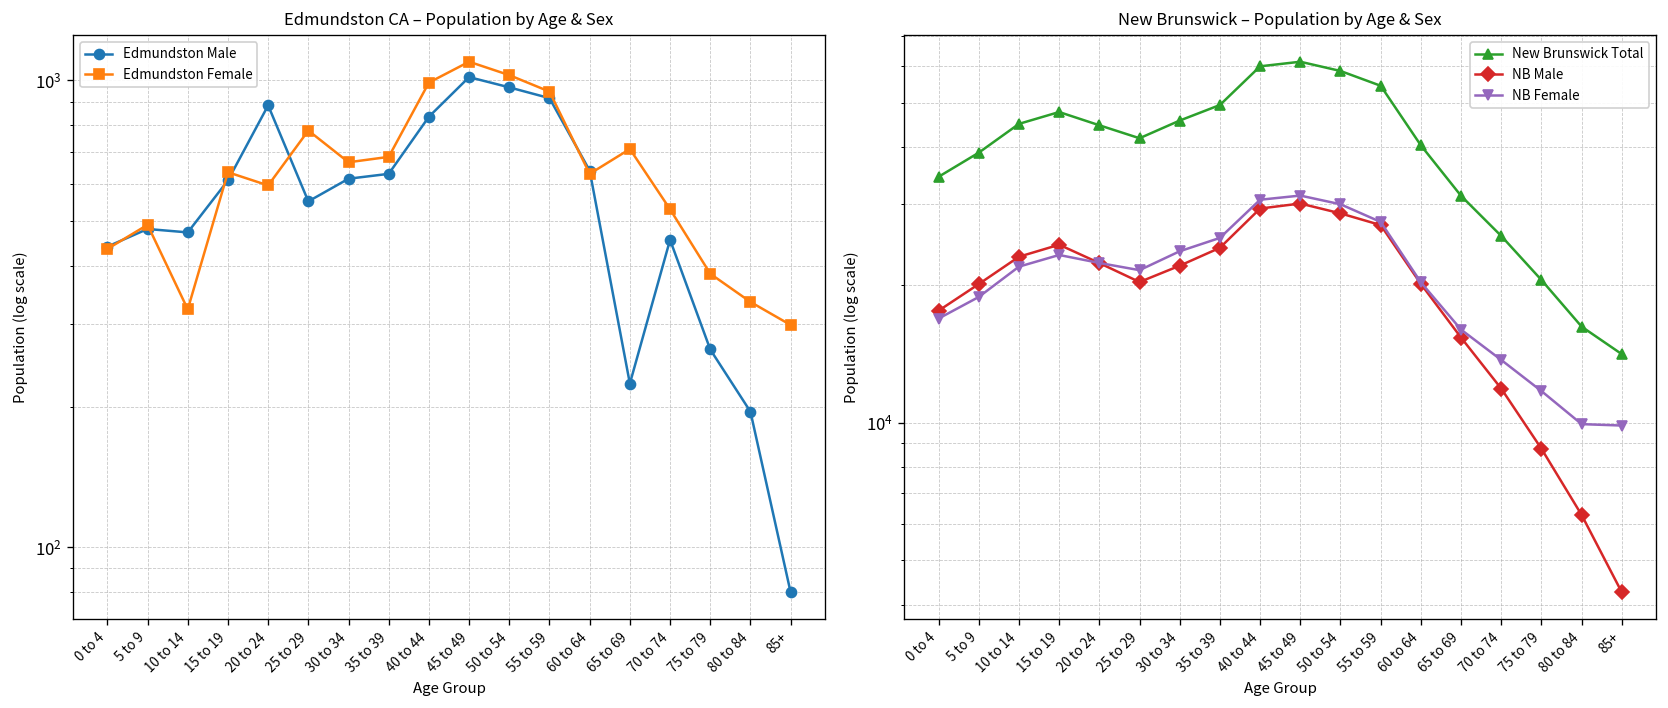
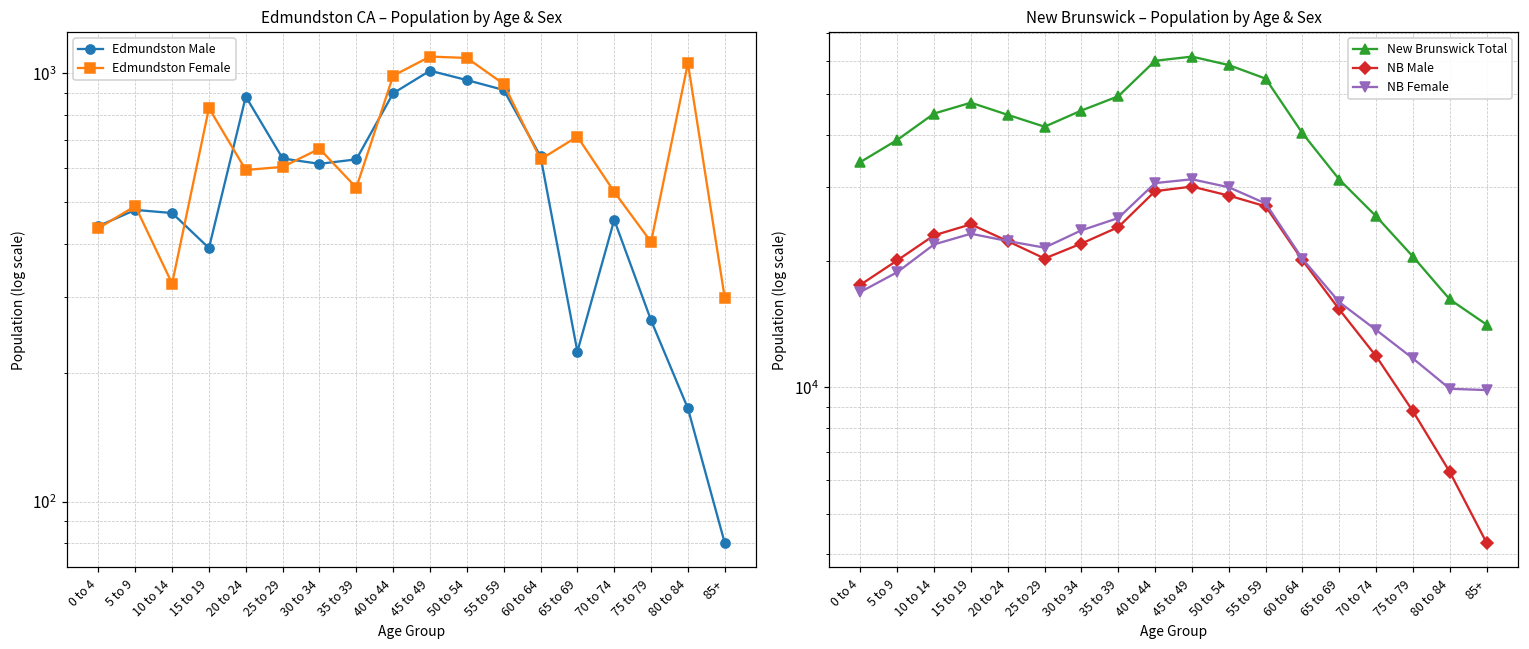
  {
    "Edmundston CA – Population by Age & Sex": {
      "Edmundston Male": {
        "5 to 9": 480,
        "10 to 14": 470,
-       "15 to 19": 610,
+       "15 to 19": 390,
        "20 to 24": 880,
-       "25 to 29": 550,
+       "25 to 29": 630,
        "30 to 34": 620,
        "35 to 39": 630,
-       "40 to 44": 840,
+       "40 to 44": 900,
        "45 to 49": 1020,
        "50 to 54": 970,
        "55 to 59": 920,
        "60 to 64": 640,
        "65 to 69": 220,
        "70 to 74": 460,
        "75 to 79": 270,
-       "80 to 84": 200,
+       "80 to 84": 165,
        "85+": 80
      },
      "Edmundston Female": {
        "5 to 9": 490,
        "10 to 14": 320,
-       "15 to 19": 640,
+       "15 to 19": 830,
        "20 to 24": 600,
-       "25 to 29": 780,
+       "25 to 29": 610,
        "30 to 34": 670,
-       "35 to 39": 690,
+       "35 to 39": 540,
        "40 to 44": 990,
        "45 to 49": 1100,
-       "50 to 54": 1030,
+       "50 to 54": 1090,
        "55 to 59": 950,
        "60 to 64": 630,
        "65 to 69": 710,
        "70 to 74": 530,
-       "75 to 79": 390,
-       "80 to 84": 340,
+       "75 to 79": 400,
+       "80 to 84": 1060,
        "85+": 300
      }
    }
  }
